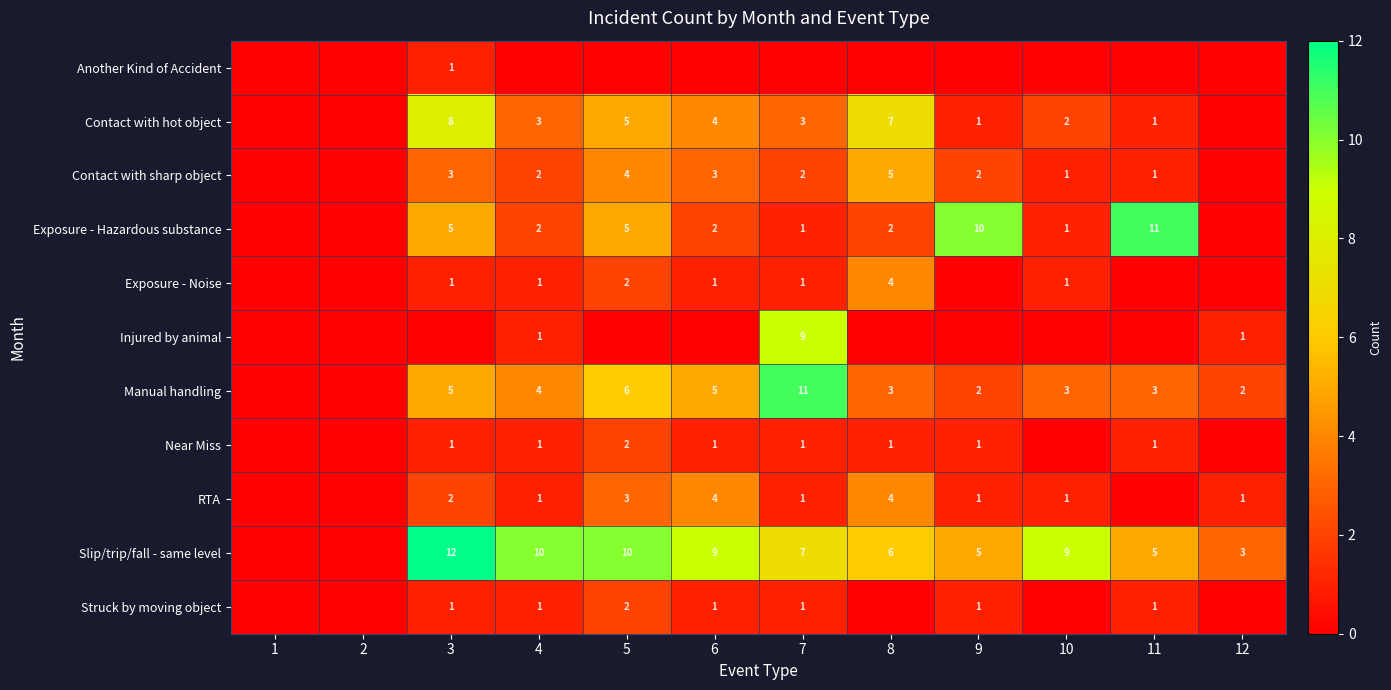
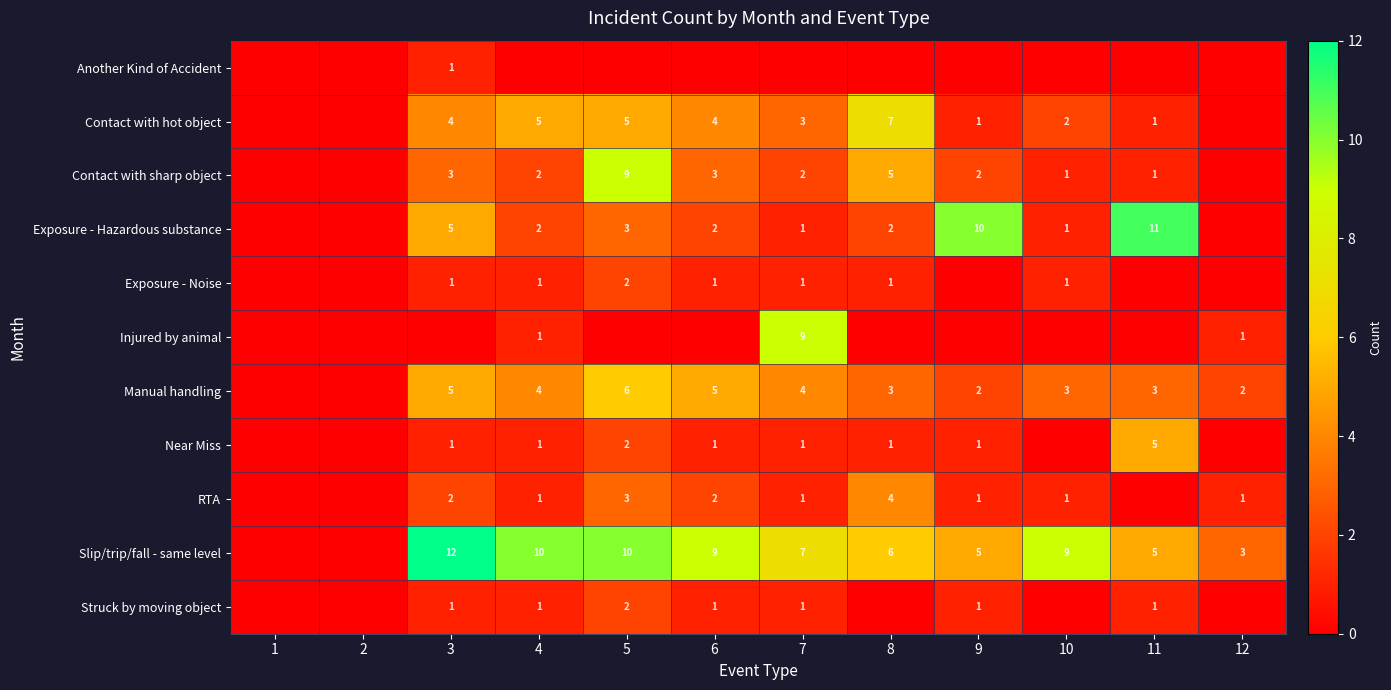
  {
    "Another Kind of Accident": {
      "3": 1
    },
    "Contact with hot object": {
-     "3": 8,
-     "4": 3,
+     "3": 4,
+     "4": 5,
      "5": 5,
      "6": 4,
      "7": 3,
      "8": 7,
      "9": 1,
      "10": 2,
      "11": 1
    },
    "Contact with sharp object": {
      "3": 3,
      "4": 2,
-     "5": 4,
+     "5": 9,
      "6": 3,
      "7": 2,
      "8": 5,
      "9": 2,
      "10": 1,
      "11": 1
    },
    "Exposure - Hazardous substance": {
      "3": 5,
      "4": 2,
-     "5": 5,
+     "5": 3,
      "6": 2,
      "7": 1,
      "8": 2,
      "9": 10,
      "10": 1,
      "11": 11
    },
    "Exposure - Noise": {
      "3": 1,
      "4": 1,
      "5": 2,
      "6": 1,
      "7": 1,
-     "8": 4,
+     "8": 1,
      "10": 1
    },
    "Injured by animal": {
      "4": 1,
      "7": 9,
      "12": 1
    },
    "Manual handling": {
      "3": 5,
      "4": 4,
      "5": 6,
      "6": 5,
-     "7": 11,
+     "7": 4,
      "8": 3,
      "9": 2,
      "10": 3,
      "11": 3,
      "12": 2
    },
    "Near Miss": {
      "3": 1,
      "4": 1,
      "5": 2,
      "6": 1,
      "7": 1,
      "8": 1,
      "9": 1,
-     "11": 1
+     "11": 5
    },
    "RTA": {
      "3": 2,
      "4": 1,
      "5": 3,
-     "6": 4,
+     "6": 2,
      "7": 1,
      "8": 4,
      "9": 1,
      "10": 1,
      "12": 1
    },
    "Slip/trip/fall - same level": {
      "3": 12,
      "4": 10,
      "5": 10,
      "6": 9,
      "7": 7,
      "8": 6,
      "9": 5,
      "10": 9,
      "11": 5,
      "12": 3
    },
    "Struck by moving object": {
      "3": 1,
      "4": 1,
      "5": 2,
      "6": 1,
      "7": 1,
      "9": 1,
      "11": 1
    }
  }
